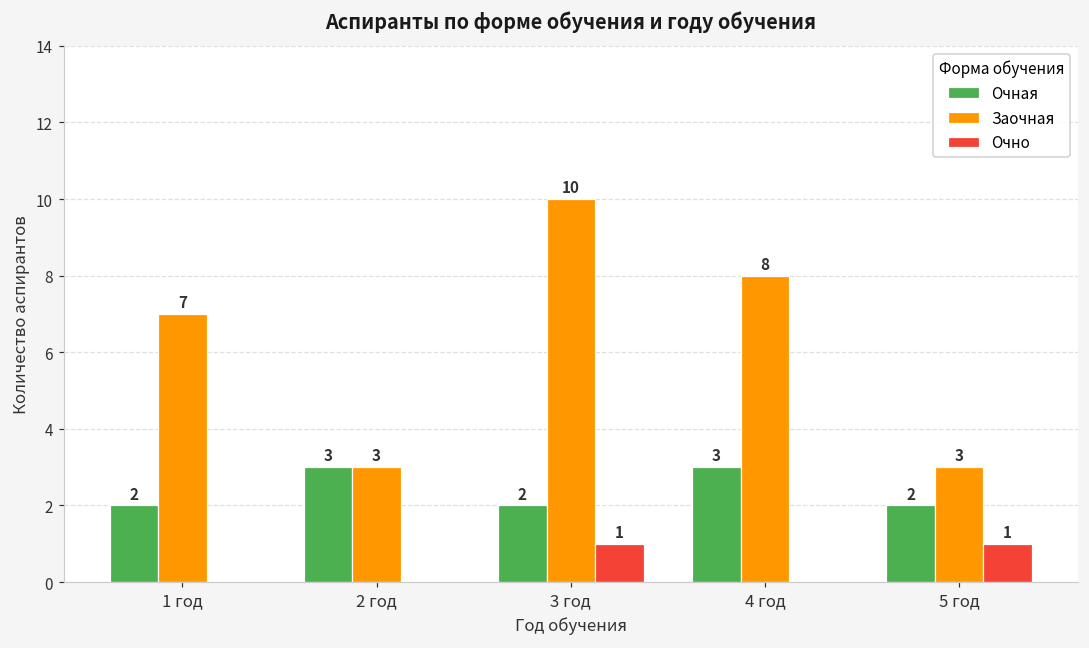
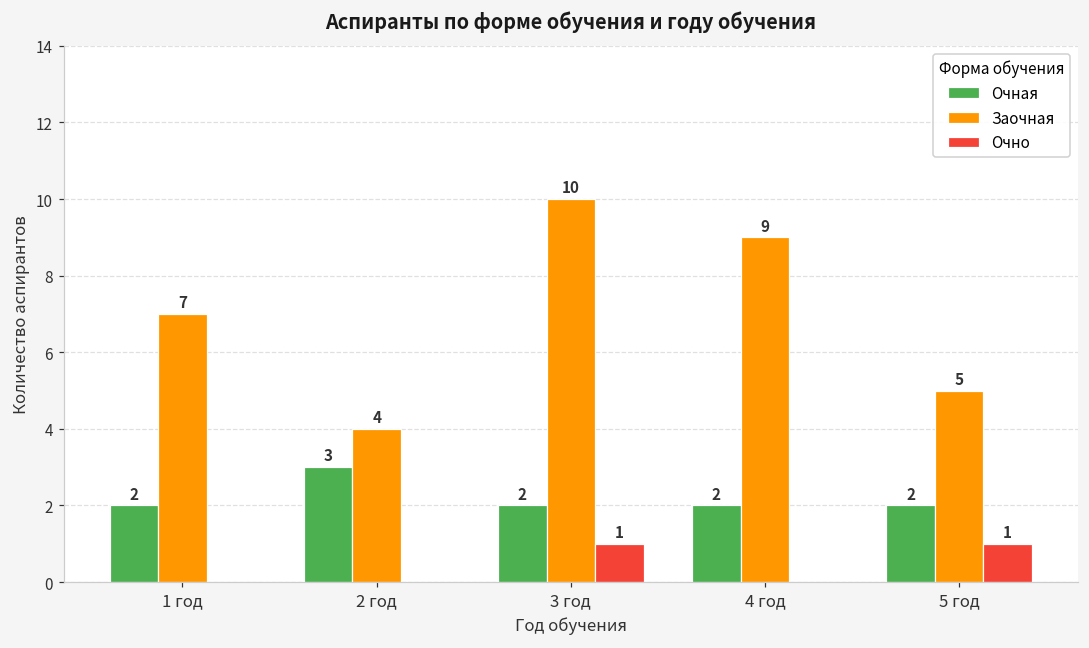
  {
    "Очная": {
      "1 год": 2,
      "2 год": 3,
      "3 год": 2,
-     "4 год": 3,
+     "4 год": 2,
      "5 год": 2
    },
    "Заочная": {
      "1 год": 7,
-     "2 год": 3,
+     "2 год": 4,
      "3 год": 10,
-     "4 год": 8,
-     "5 год": 3
+     "4 год": 9,
+     "5 год": 5
    },
    "Очно": {
      "3 год": 1,
      "5 год": 1
    }
  }
